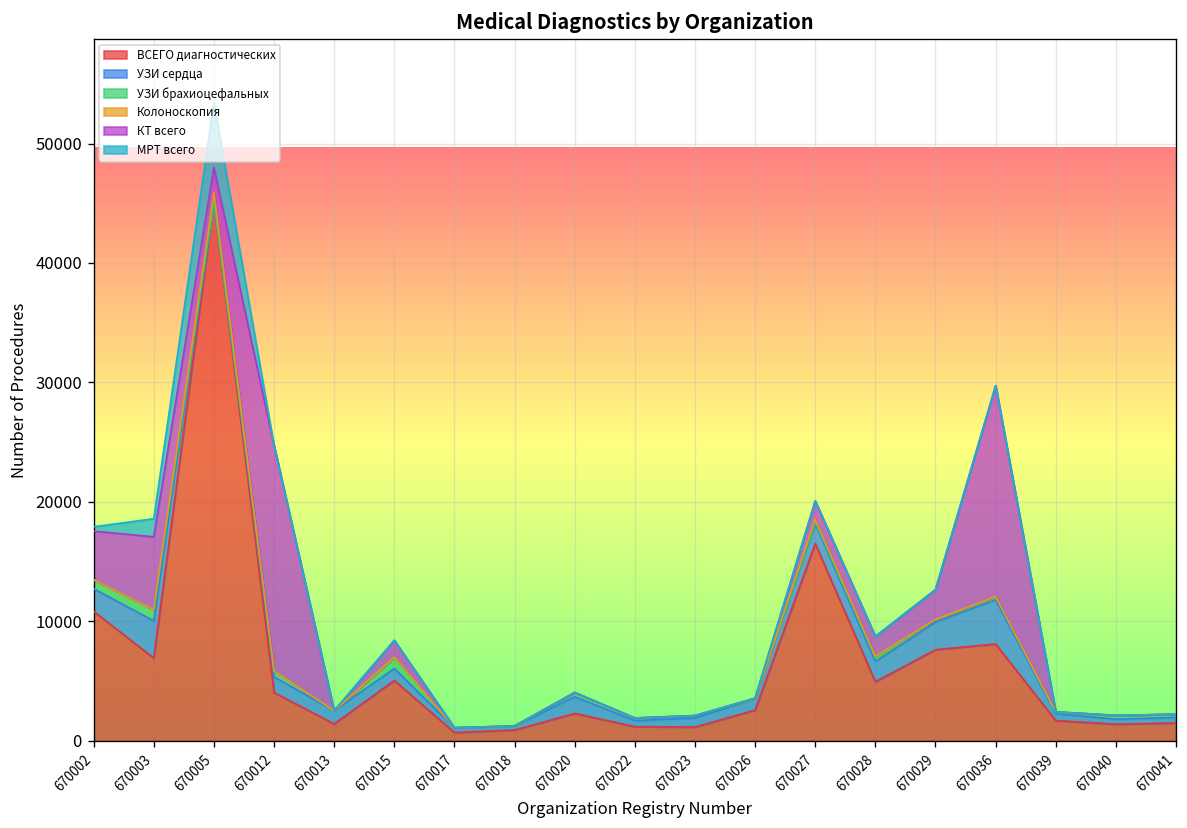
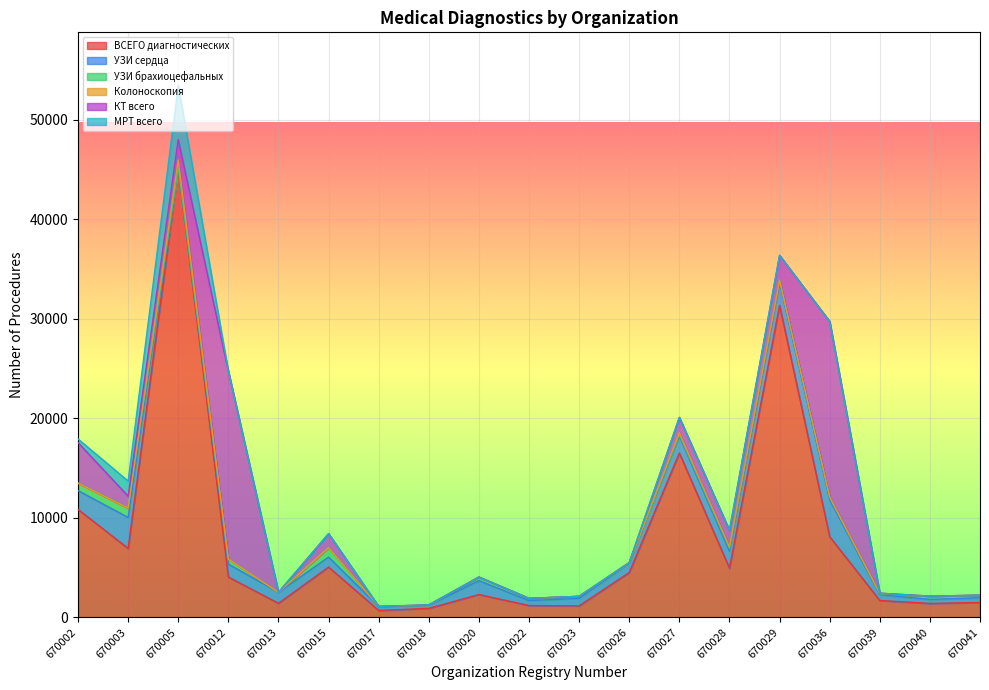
  {
    "ВСЕГО диагностических": {
      "670002": 11000,
      "670003": 7000,
      "670012": 4000,
      "670013": 1000,
      "670015": 5000,
      "670017": 1000,
      "670018": 1000,
      "670020": 2000,
      "670022": 1000,
      "670023": 1000,
-     "670026": 3000,
+     "670026": 5000,
      "670027": 17000,
      "670028": 5000,
-     "670029": 8000,
+     "670029": 31000,
      "670036": 8000,
      "670039": 2000,
      "670040": 1000,
      "670041": 1000
    },
    "УЗИ сердца": {
      "670002": 2000,
      "670003": 3000,
      "670012": 1000,
      "670015": 1000,
      "670020": 1000,
      "670028": 2000,
      "670040": 0
    },
    "Колоноскопия": {
      "670005": 1000
    },
    "КТ всего": {
      "670002": 4000,
-     "670003": 6000,
+     "670003": 1000,
      "670005": 2000
    },
    "МРТ всего": {
      "670002": 0,
      "670003": 2000
    }
  }
